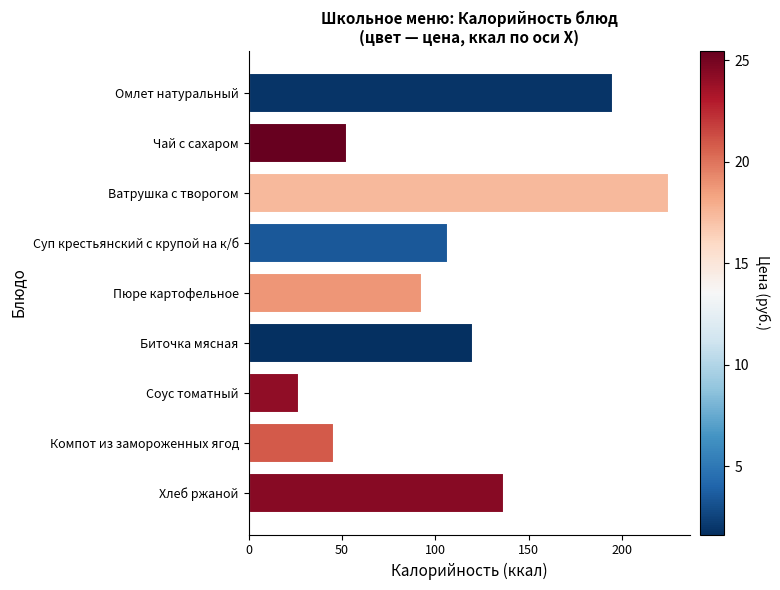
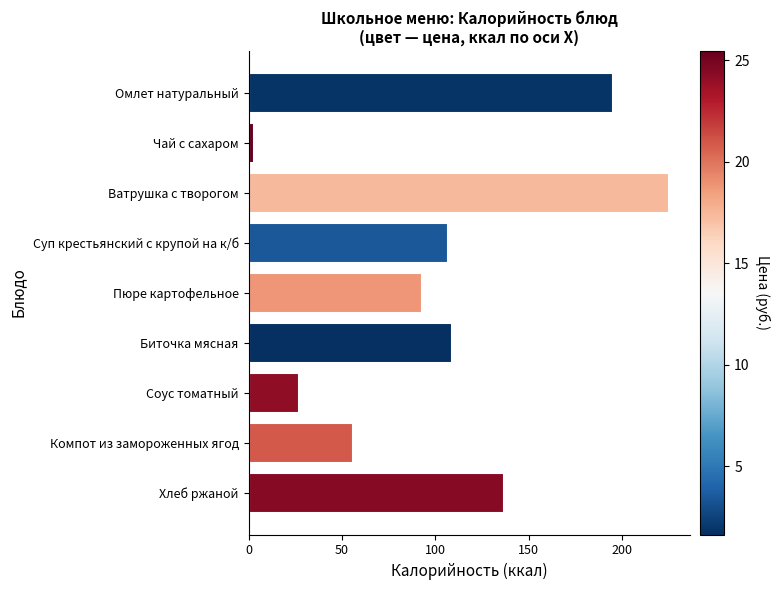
  {
    "Омлет натуральный": 195,
-   "Чай с сахаром": 53,
+   "Чай с сахаром": 3,
    "Ватрушка с творогом": 225,
    "Суп крестьянский с крупой на к/б": 107,
    "Пюре картофельное": 93,
-   "Биточка мясная": 120,
+   "Биточка мясная": 109,
    "Соус томатный": 27,
-   "Компот из замороженных ягод": 46,
+   "Компот из замороженных ягод": 56,
    "Хлеб ржаной": 137
  }
